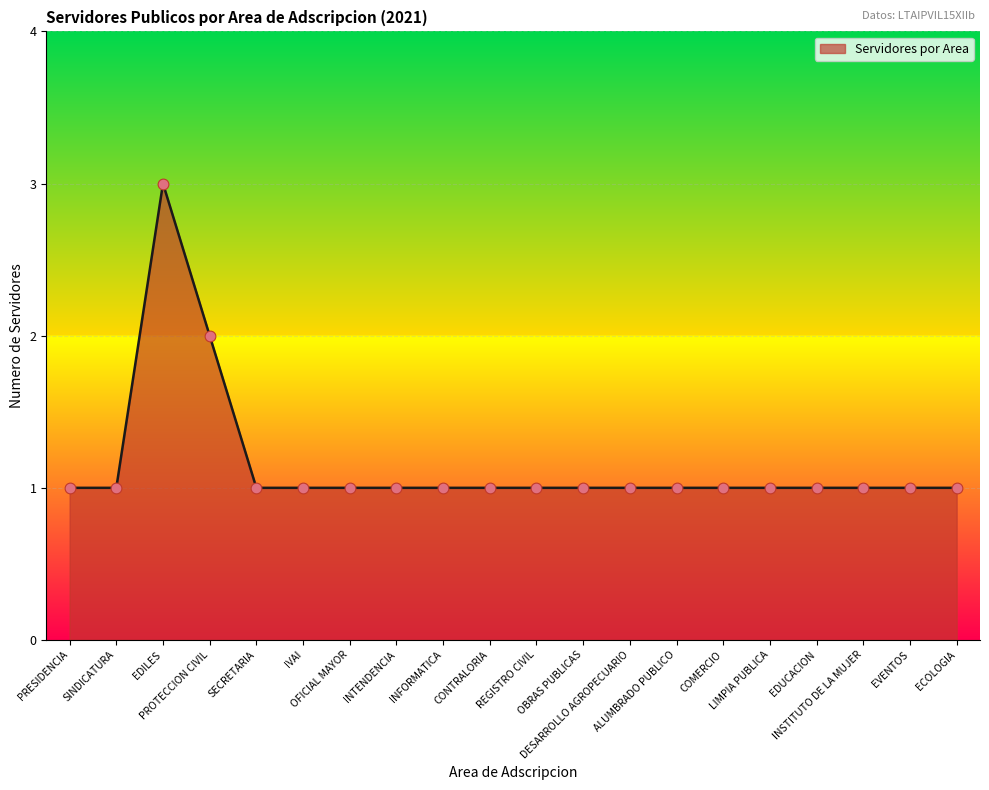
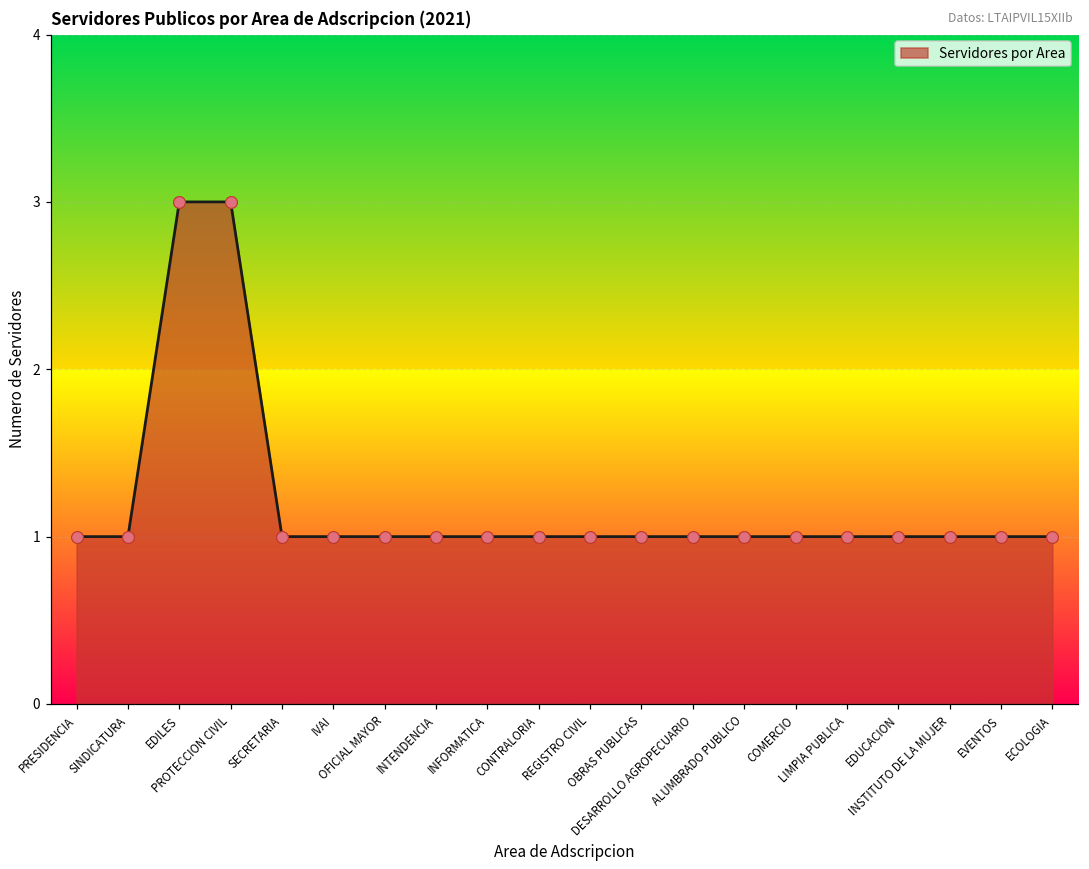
  {
    "PRESIDENCIA": 1,
    "SINDICATURA": 1,
    "EDILES": 3,
-   "PROTECCION CIVIL": 2,
+   "PROTECCION CIVIL": 3,
    "SECRETARIA": 1,
    "IVAI": 1,
    "OFICIAL MAYOR": 1,
    "INTENDENCIA": 1,
    "INFORMATICA": 1,
    "CONTRALORIA": 1,
    "REGISTRO CIVIL": 1,
    "OBRAS PUBLICAS": 1,
    "DESARROLLO AGROPECUARIO": 1,
    "ALUMBRADO PUBLICO": 1,
    "COMERCIO": 1,
    "LIMPIA PUBLICA": 1,
    "EDUCACION": 1,
    "INSTITUTO DE LA MUJER": 1,
    "EVENTOS": 1,
    "ECOLOGIA": 1
  }
